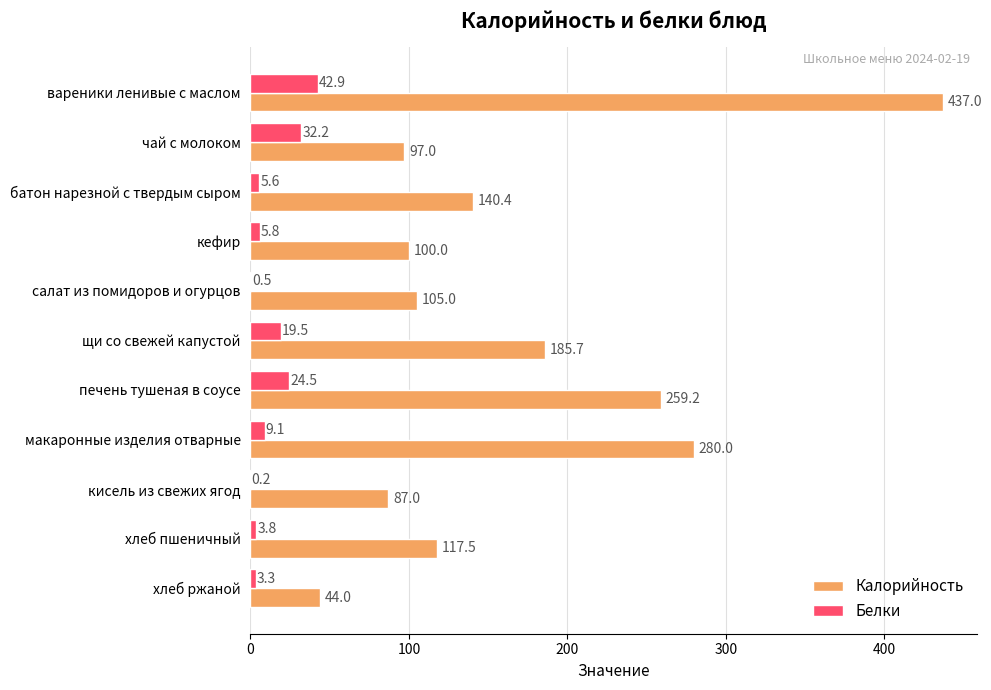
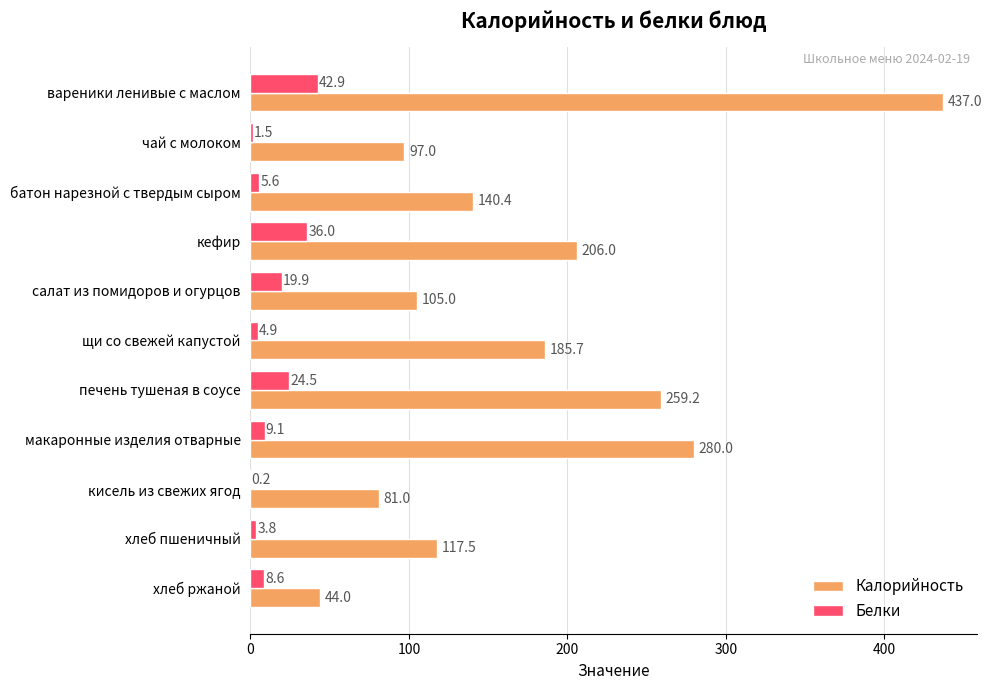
  {
    "Калорийность": {
      "вареники ленивые с маслом": 437.0,
      "чай с молоком": 97.0,
      "батон нарезной с твердым сыром": 140.4,
-     "кефир": 100.0,
+     "кефир": 206.0,
      "салат из помидоров и огурцов": 105.0,
      "щи со свежей капустой": 185.7,
      "печень тушеная в соусе": 259.2,
      "макаронные изделия отварные": 280.0,
-     "кисель из свежих ягод": 87.0,
+     "кисель из свежих ягод": 81.0,
      "хлеб пшеничный": 117.5,
      "хлеб ржаной": 44.0
    },
    "Белки": {
      "вареники ленивые с маслом": 42.9,
-     "чай с молоком": 32.2,
+     "чай с молоком": 1.5,
      "батон нарезной с твердым сыром": 5.6,
-     "кефир": 5.8,
-     "салат из помидоров и огурцов": 0.5,
-     "щи со свежей капустой": 19.5,
+     "кефир": 36.0,
+     "салат из помидоров и огурцов": 19.9,
+     "щи со свежей капустой": 4.9,
      "печень тушеная в соусе": 24.5,
      "макаронные изделия отварные": 9.1,
      "кисель из свежих ягод": 0.2,
      "хлеб пшеничный": 3.8,
-     "хлеб ржаной": 3.3
+     "хлеб ржаной": 8.6
    }
  }
